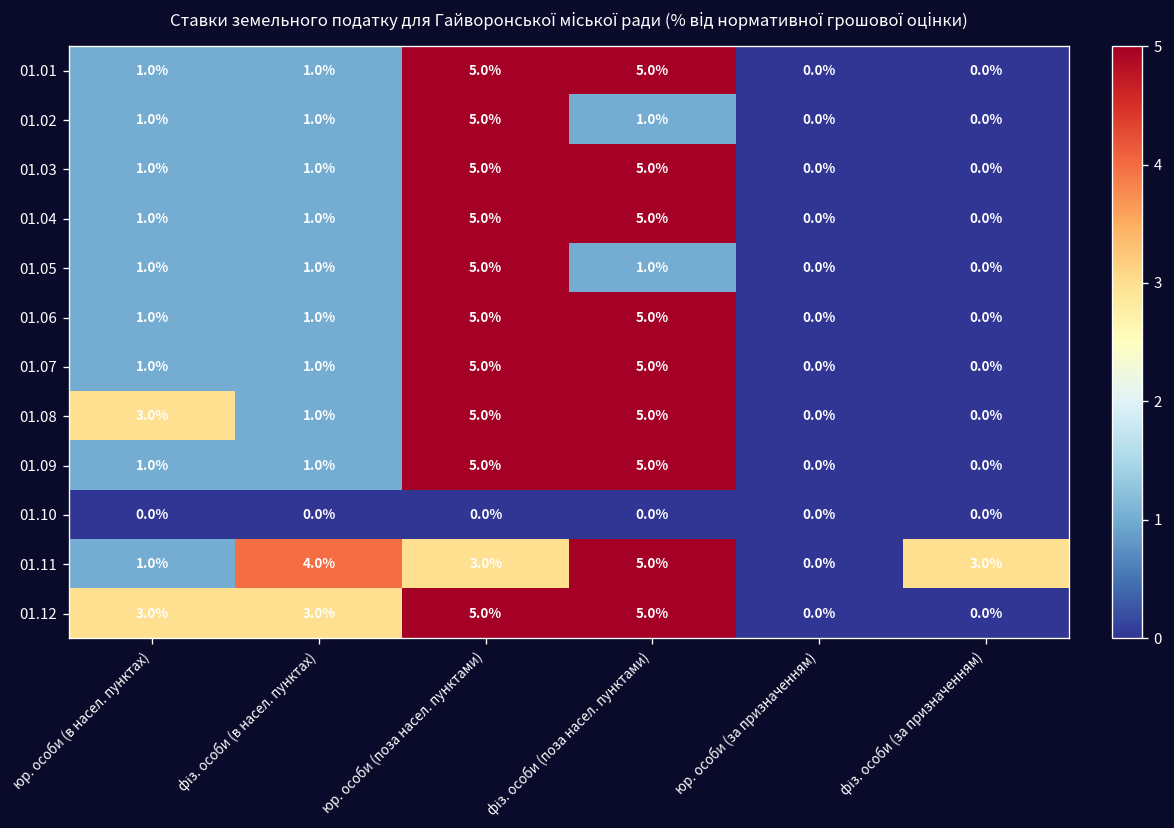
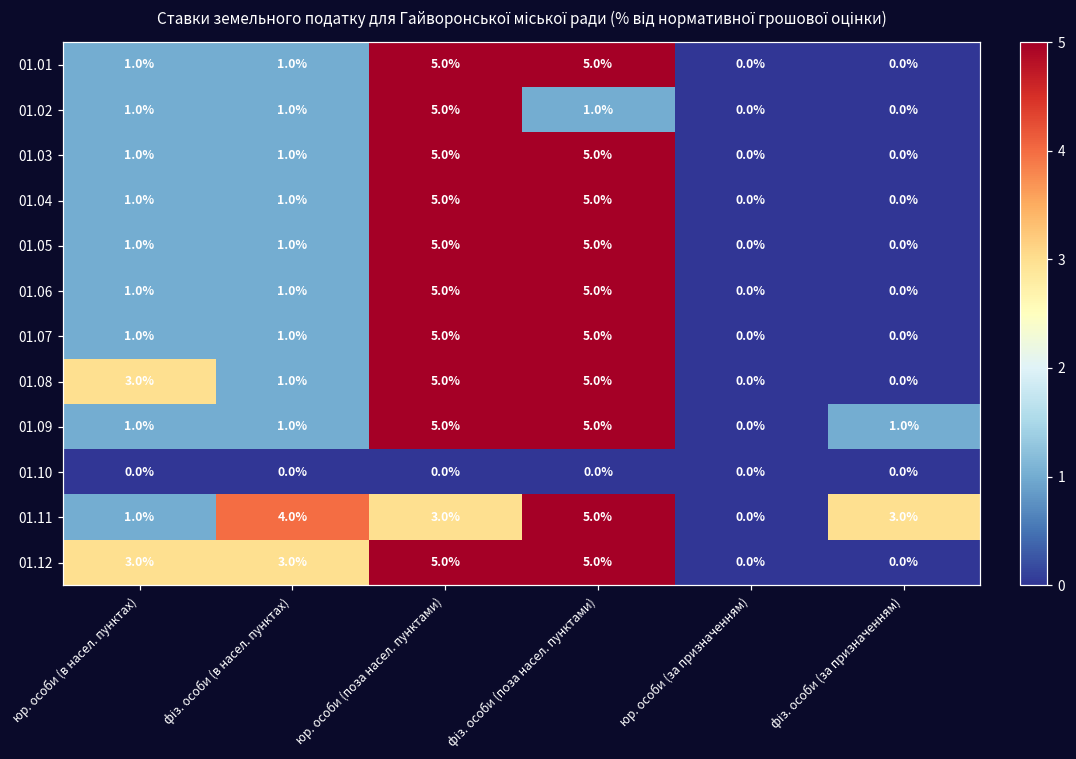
  {
    "01.01": {
      "юр. особи (в насел. пунктах)": "1.0%",
      "фіз. особи (в насел. пунктах)": "1.0%",
      "юр. особи (поза насел. пунктами)": "5.0%",
      "фіз. особи (поза насел. пунктами)": "5.0%",
      "юр. особи (за призначенням)": "0.0%",
      "фіз. особи (за призначенням)": "0.0%"
    },
    "01.02": {
      "юр. особи (в насел. пунктах)": "1.0%",
      "фіз. особи (в насел. пунктах)": "1.0%",
      "юр. особи (поза насел. пунктами)": "5.0%",
      "фіз. особи (поза насел. пунктами)": "1.0%",
      "юр. особи (за призначенням)": "0.0%",
      "фіз. особи (за призначенням)": "0.0%"
    },
    "01.03": {
      "юр. особи (в насел. пунктах)": "1.0%",
      "фіз. особи (в насел. пунктах)": "1.0%",
      "юр. особи (поза насел. пунктами)": "5.0%",
      "фіз. особи (поза насел. пунктами)": "5.0%",
      "юр. особи (за призначенням)": "0.0%",
      "фіз. особи (за призначенням)": "0.0%"
    },
    "01.04": {
      "юр. особи (в насел. пунктах)": "1.0%",
      "фіз. особи (в насел. пунктах)": "1.0%",
      "юр. особи (поза насел. пунктами)": "5.0%",
      "фіз. особи (поза насел. пунктами)": "5.0%",
      "юр. особи (за призначенням)": "0.0%",
      "фіз. особи (за призначенням)": "0.0%"
    },
    "01.05": {
      "юр. особи (в насел. пунктах)": "1.0%",
      "фіз. особи (в насел. пунктах)": "1.0%",
      "юр. особи (поза насел. пунктами)": "5.0%",
-     "фіз. особи (поза насел. пунктами)": "1.0%",
+     "фіз. особи (поза насел. пунктами)": "5.0%",
      "юр. особи (за призначенням)": "0.0%",
      "фіз. особи (за призначенням)": "0.0%"
    },
    "01.06": {
      "юр. особи (в насел. пунктах)": "1.0%",
      "фіз. особи (в насел. пунктах)": "1.0%",
      "юр. особи (поза насел. пунктами)": "5.0%",
      "фіз. особи (поза насел. пунктами)": "5.0%",
      "юр. особи (за призначенням)": "0.0%",
      "фіз. особи (за призначенням)": "0.0%"
    },
    "01.07": {
      "юр. особи (в насел. пунктах)": "1.0%",
      "фіз. особи (в насел. пунктах)": "1.0%",
      "юр. особи (поза насел. пунктами)": "5.0%",
      "фіз. особи (поза насел. пунктами)": "5.0%",
      "юр. особи (за призначенням)": "0.0%",
      "фіз. особи (за призначенням)": "0.0%"
    },
    "01.08": {
      "юр. особи (в насел. пунктах)": "3.0%",
      "фіз. особи (в насел. пунктах)": "1.0%",
      "юр. особи (поза насел. пунктами)": "5.0%",
      "фіз. особи (поза насел. пунктами)": "5.0%",
      "юр. особи (за призначенням)": "0.0%",
      "фіз. особи (за призначенням)": "0.0%"
    },
    "01.09": {
      "юр. особи (в насел. пунктах)": "1.0%",
      "фіз. особи (в насел. пунктах)": "1.0%",
      "юр. особи (поза насел. пунктами)": "5.0%",
      "фіз. особи (поза насел. пунктами)": "5.0%",
      "юр. особи (за призначенням)": "0.0%",
-     "фіз. особи (за призначенням)": "0.0%"
+     "фіз. особи (за призначенням)": "1.0%"
    },
    "01.10": {
      "юр. особи (в насел. пунктах)": "0.0%",
      "фіз. особи (в насел. пунктах)": "0.0%",
      "юр. особи (поза насел. пунктами)": "0.0%",
      "фіз. особи (поза насел. пунктами)": "0.0%",
      "юр. особи (за призначенням)": "0.0%",
      "фіз. особи (за призначенням)": "0.0%"
    },
    "01.11": {
      "юр. особи (в насел. пунктах)": "1.0%",
      "фіз. особи (в насел. пунктах)": "4.0%",
      "юр. особи (поза насел. пунктами)": "3.0%",
      "фіз. особи (поза насел. пунктами)": "5.0%",
      "юр. особи (за призначенням)": "0.0%",
      "фіз. особи (за призначенням)": "3.0%"
    },
    "01.12": {
      "юр. особи (в насел. пунктах)": "3.0%",
      "фіз. особи (в насел. пунктах)": "3.0%",
      "юр. особи (поза насел. пунктами)": "5.0%",
      "фіз. особи (поза насел. пунктами)": "5.0%",
      "юр. особи (за призначенням)": "0.0%",
      "фіз. особи (за призначенням)": "0.0%"
    }
  }
